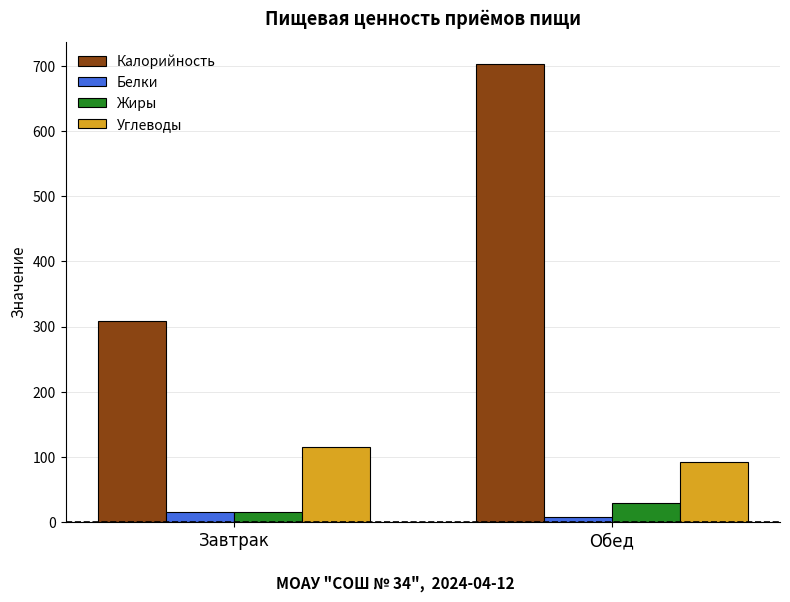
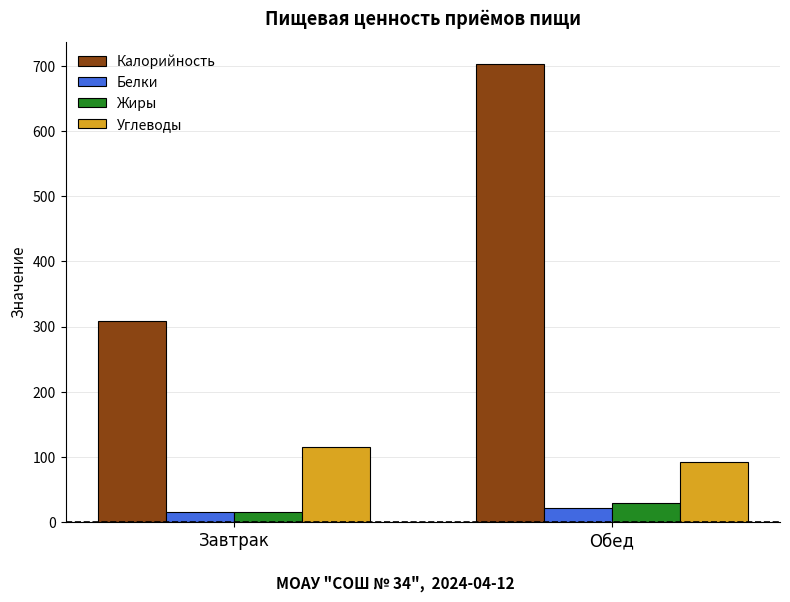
  {
    "Калорийность": {
      "Завтрак": 310,
      "Обед": 700
    },
    "Белки": {
      "Завтрак": 20,
-     "Обед": 10
+     "Обед": 20
    },
    "Жиры": {
      "Завтрак": 20,
      "Обед": 30
    },
    "Углеводы": {
      "Завтрак": 120,
      "Обед": 90
    }
  }
